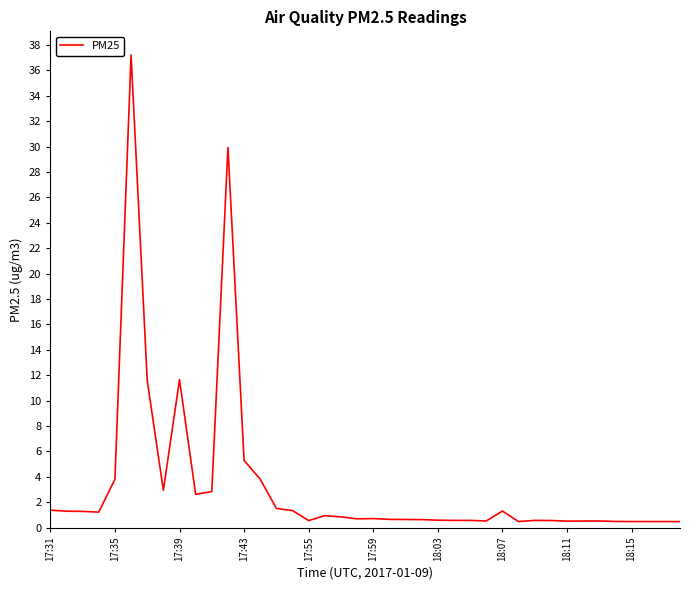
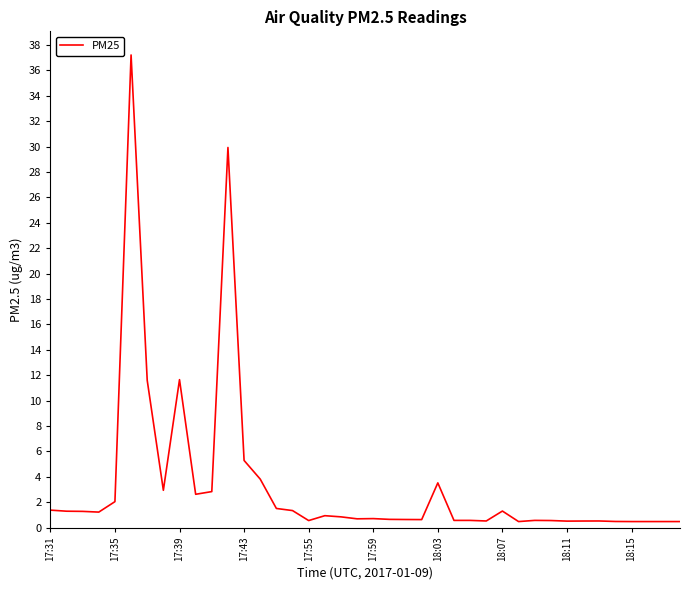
  {
    "17:31": 1.4,
-   "17:35": 3.8,
+   "17:35": 2.0,
    "17:39": 11.7,
    "17:43": 5.3,
    "17:55": 0.6,
    "17:59": 0.7,
-   "18:03": 0.6,
+   "18:03": 3.5,
    "18:07": 1.3,
    "18:11": 0.5,
    "18:15": 0.5
  }
